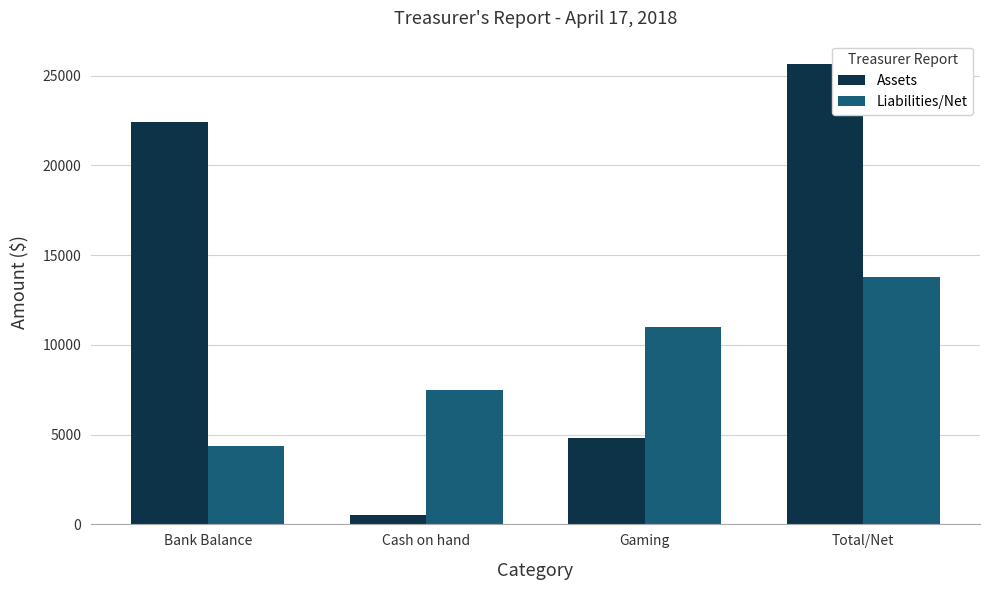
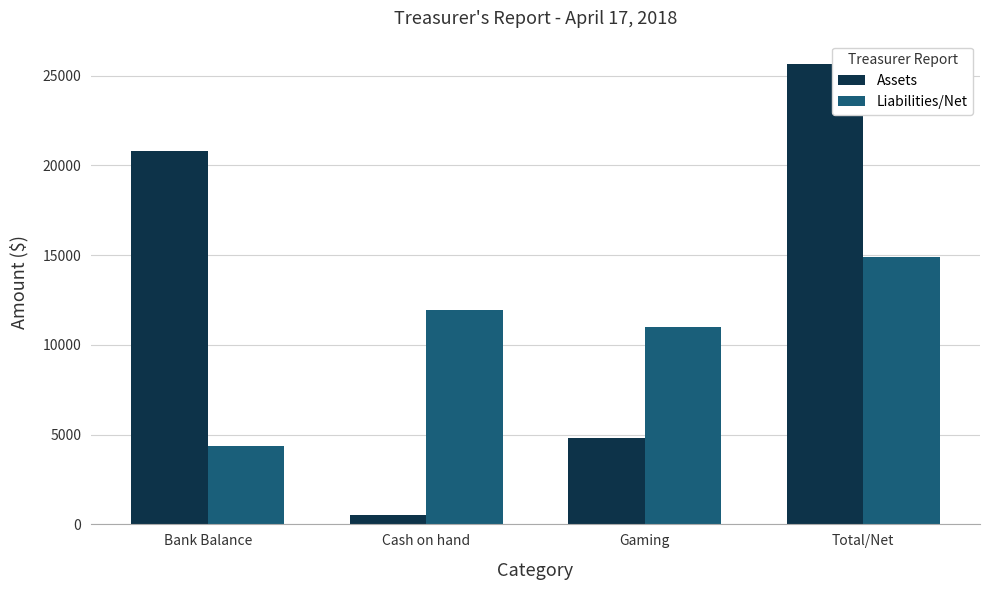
  {
    "Assets": {
-     "Bank Balance": 22400,
+     "Bank Balance": 20800,
      "Cash on hand": 500,
      "Gaming": 4800,
      "Total/Net": 25700
    },
    "Liabilities/Net": {
      "Bank Balance": 4400,
-     "Cash on hand": 7500,
+     "Cash on hand": 12000,
      "Gaming": 11000,
-     "Total/Net": 13800
+     "Total/Net": 14900
    }
  }
